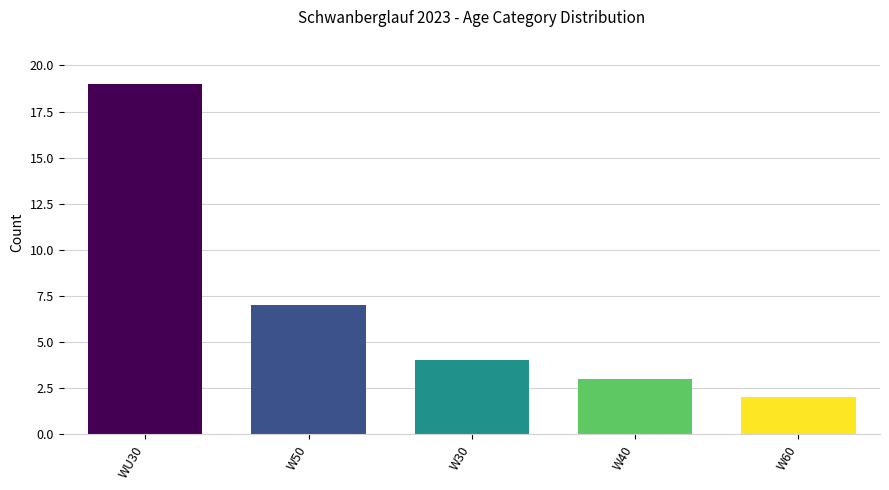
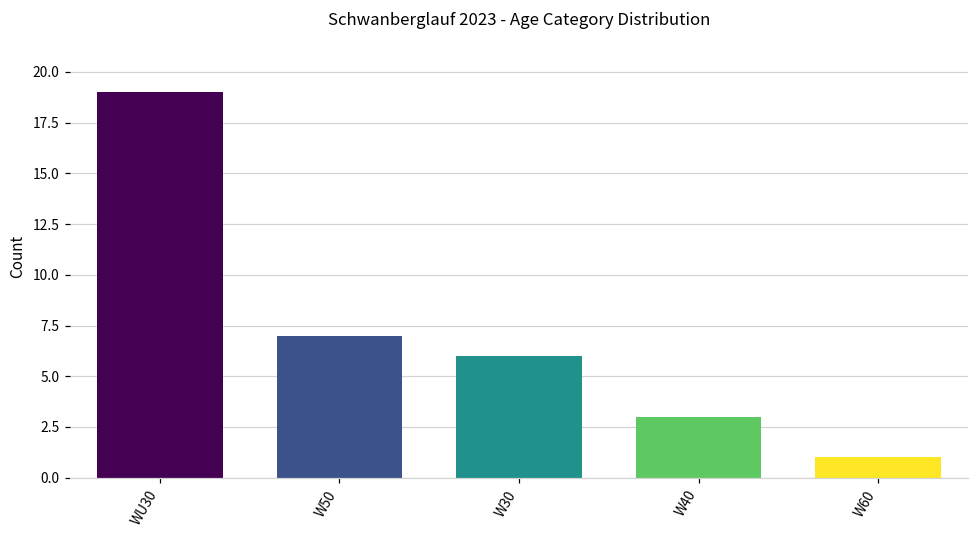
  {
    "WU30": 19,
    "W50": 7,
-   "W30": 4,
+   "W30": 6,
    "W40": 3,
-   "W60": 2
+   "W60": 1
  }
